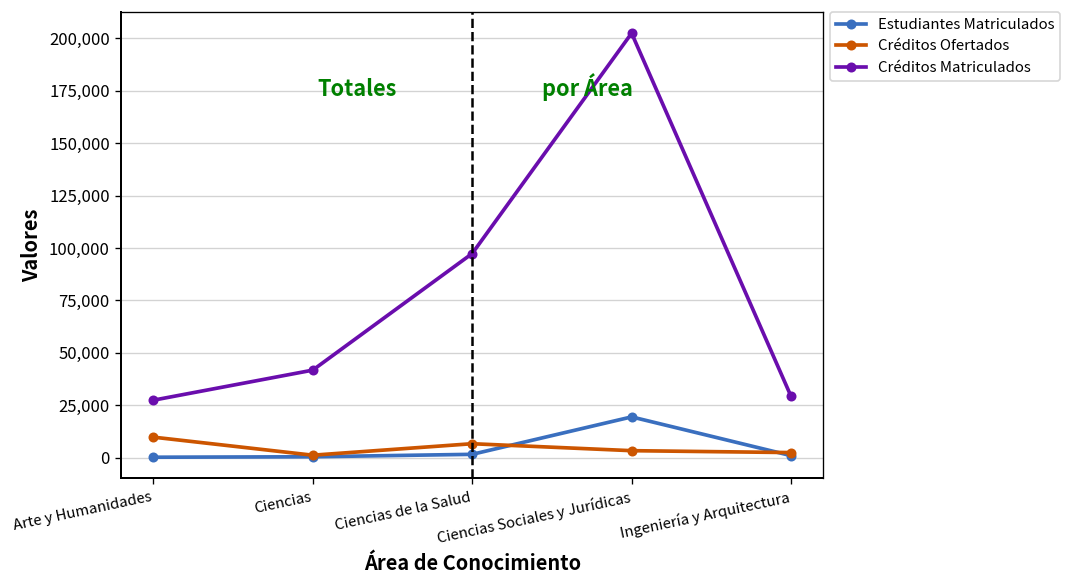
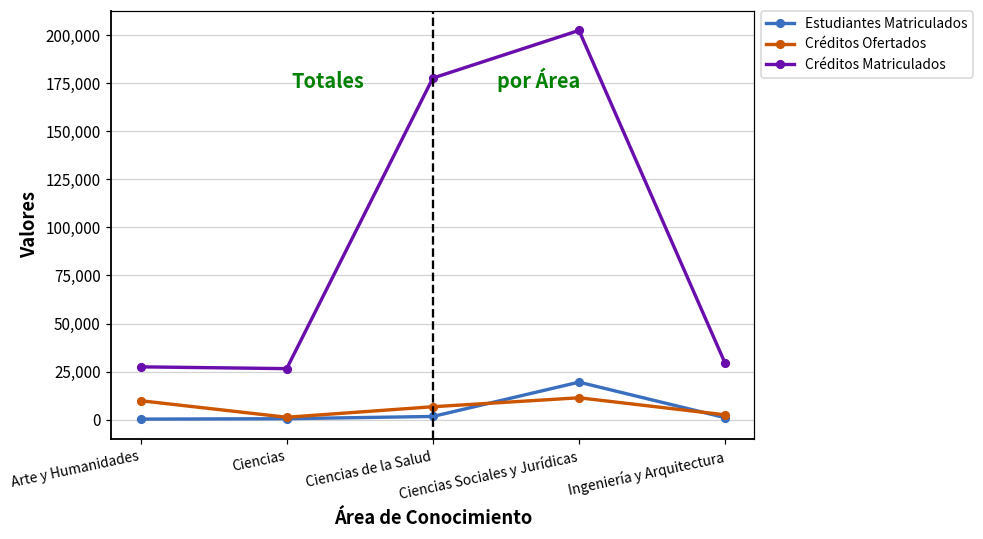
  {
    "Estudiantes Matriculados": {
      "Arte y Humanidades": "0",
      "Ciencias de la Salud": "2,000",
      "Ciencias Sociales y Jurídicas": "19,000",
      "Ingeniería y Arquitectura": "1,000"
    },
    "Créditos Ofertados": {
      "Arte y Humanidades": "10,000",
      "Ciencias de la Salud": "7,000",
-     "Ciencias Sociales y Jurídicas": "3,000",
+     "Ciencias Sociales y Jurídicas": "11,000",
      "Ingeniería y Arquitectura": "2,000"
    },
    "Créditos Matriculados": {
      "Arte y Humanidades": "27,000",
-     "Ciencias": "42,000",
-     "Ciencias de la Salud": "97,000",
+     "Ciencias": "27,000",
+     "Ciencias de la Salud": "178,000",
      "Ciencias Sociales y Jurídicas": "202,000",
      "Ingeniería y Arquitectura": "29,000"
    }
  }
